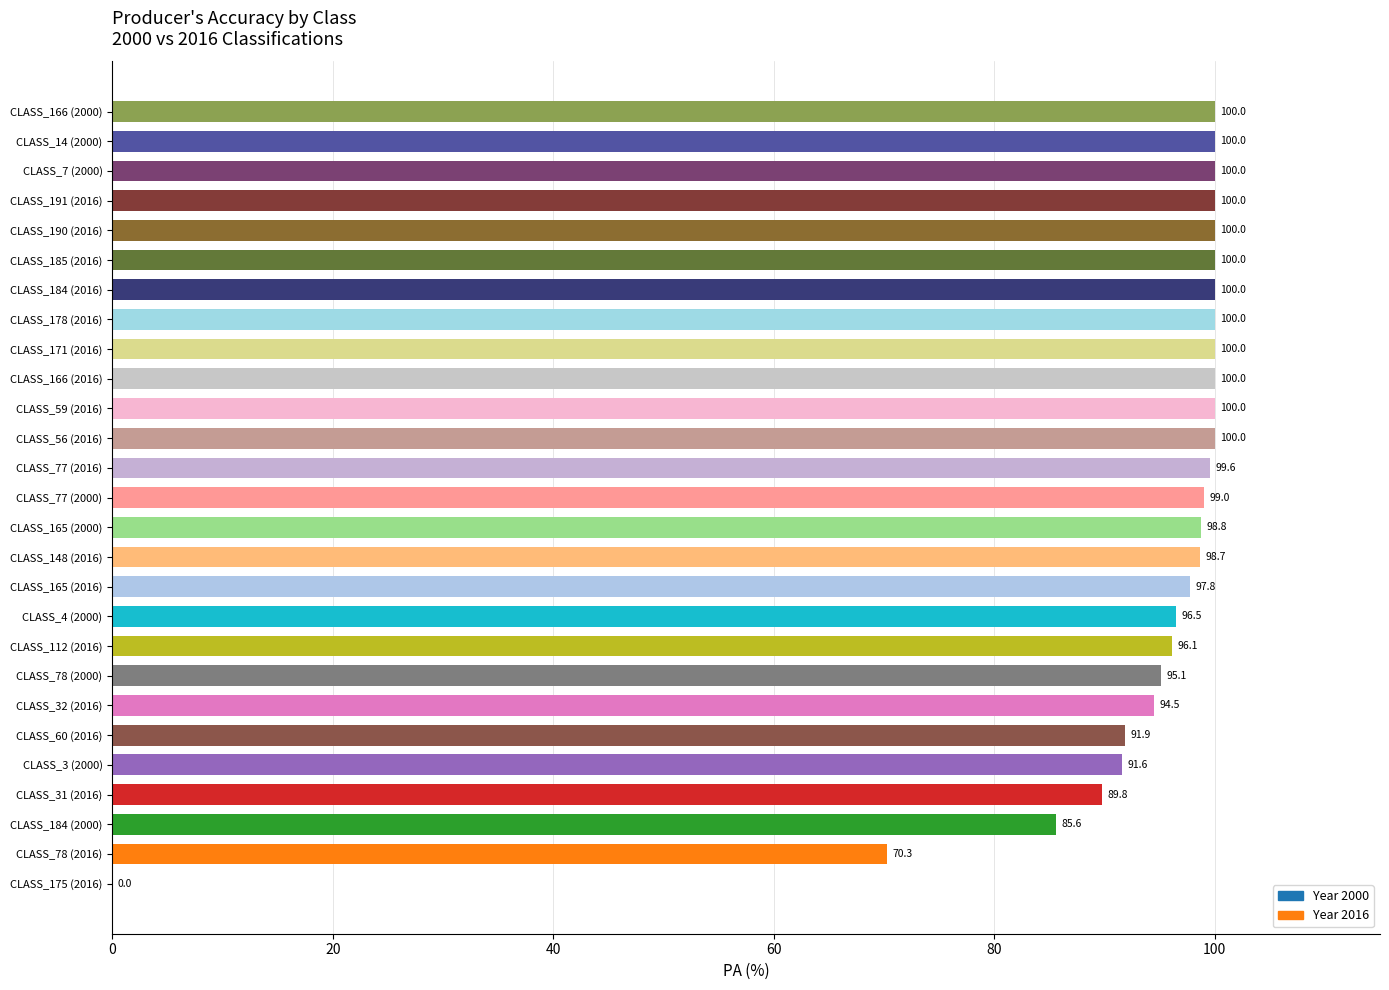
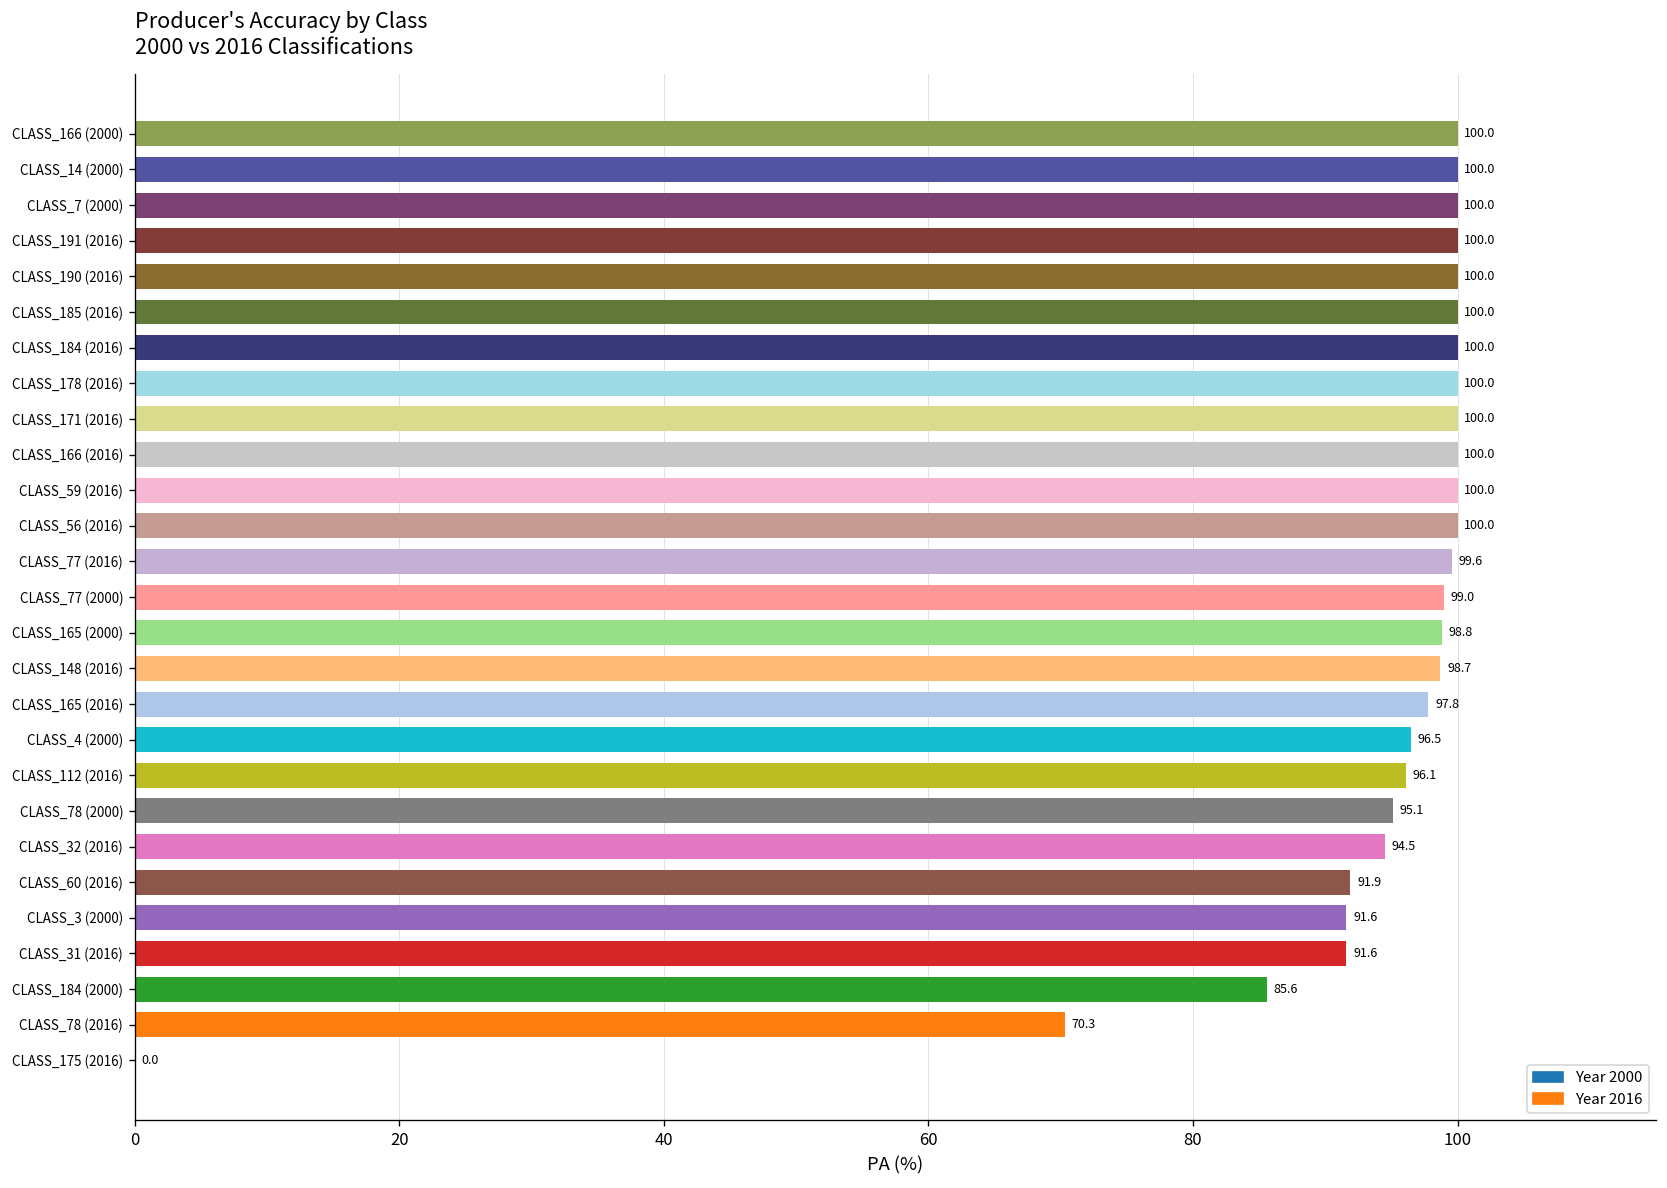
  {
    "CLASS_166 (2000)": 100.0,
    "CLASS_14 (2000)": 100.0,
    "CLASS_7 (2000)": 100.0,
    "CLASS_191 (2016)": 100.0,
    "CLASS_190 (2016)": 100.0,
    "CLASS_185 (2016)": 100.0,
    "CLASS_184 (2016)": 100.0,
    "CLASS_178 (2016)": 100.0,
    "CLASS_171 (2016)": 100.0,
    "CLASS_166 (2016)": 100.0,
    "CLASS_59 (2016)": 100.0,
    "CLASS_56 (2016)": 100.0,
    "CLASS_77 (2016)": 99.6,
    "CLASS_77 (2000)": 99.0,
    "CLASS_165 (2000)": 98.8,
    "CLASS_148 (2016)": 98.7,
    "CLASS_165 (2016)": 97.8,
    "CLASS_4 (2000)": 96.5,
    "CLASS_112 (2016)": 96.1,
    "CLASS_78 (2000)": 95.1,
    "CLASS_32 (2016)": 94.5,
    "CLASS_60 (2016)": 91.9,
    "CLASS_3 (2000)": 91.6,
-   "CLASS_31 (2016)": 89.8,
+   "CLASS_31 (2016)": 91.6,
    "CLASS_184 (2000)": 85.6,
    "CLASS_78 (2016)": 70.3,
    "CLASS_175 (2016)": 0.0
  }
